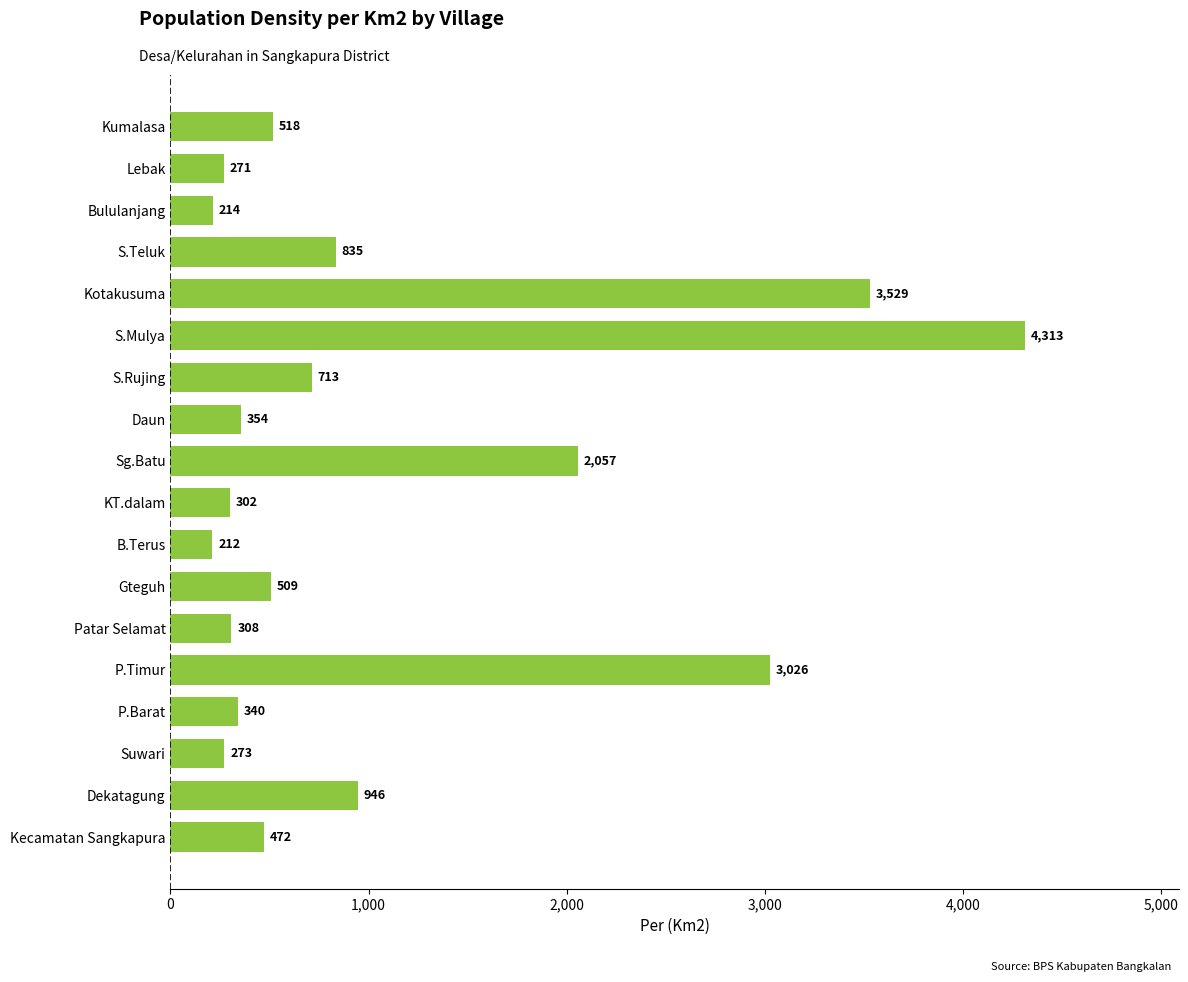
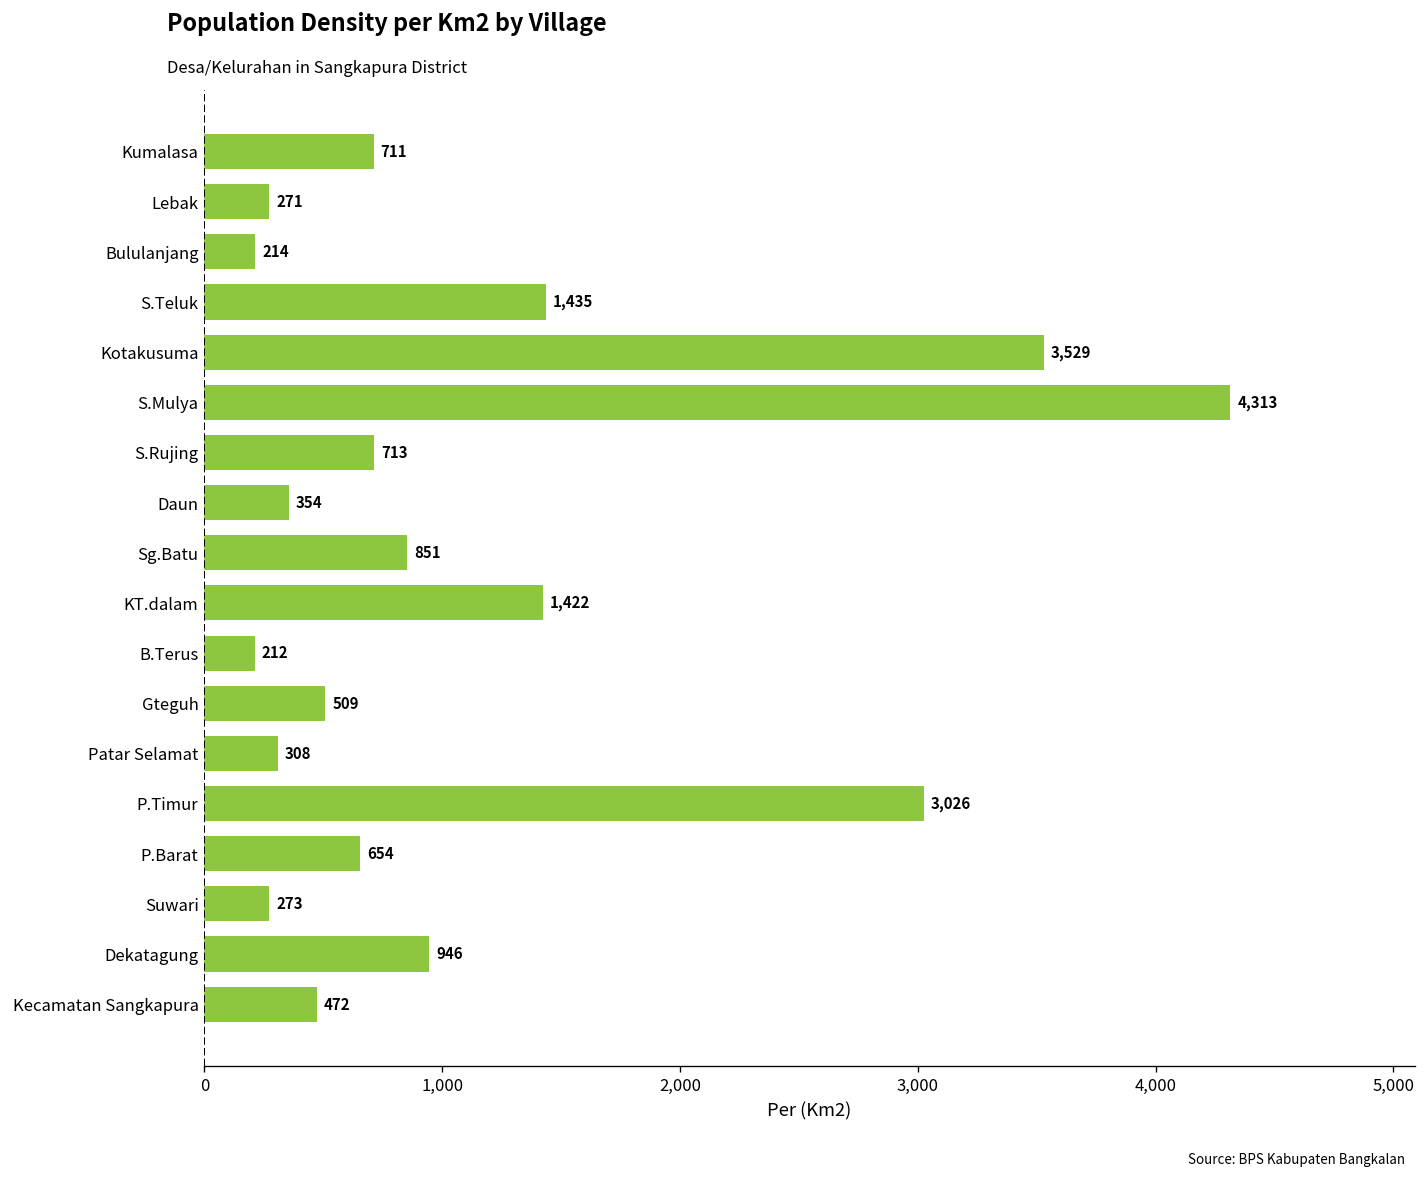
  {
-   "Kumalasa": "518",
+   "Kumalasa": "711",
    "Lebak": "271",
    "Bululanjang": "214",
-   "S.Teluk": "835",
+   "S.Teluk": "1,435",
    "Kotakusuma": "3,529",
    "S.Mulya": "4,313",
    "S.Rujing": "713",
    "Daun": "354",
-   "Sg.Batu": "2,057",
-   "KT.dalam": "302",
+   "Sg.Batu": "851",
+   "KT.dalam": "1,422",
    "B.Terus": "212",
    "Gteguh": "509",
    "Patar Selamat": "308",
    "P.Timur": "3,026",
-   "P.Barat": "340",
+   "P.Barat": "654",
    "Suwari": "273",
    "Dekatagung": "946",
    "Kecamatan Sangkapura": "472"
  }
